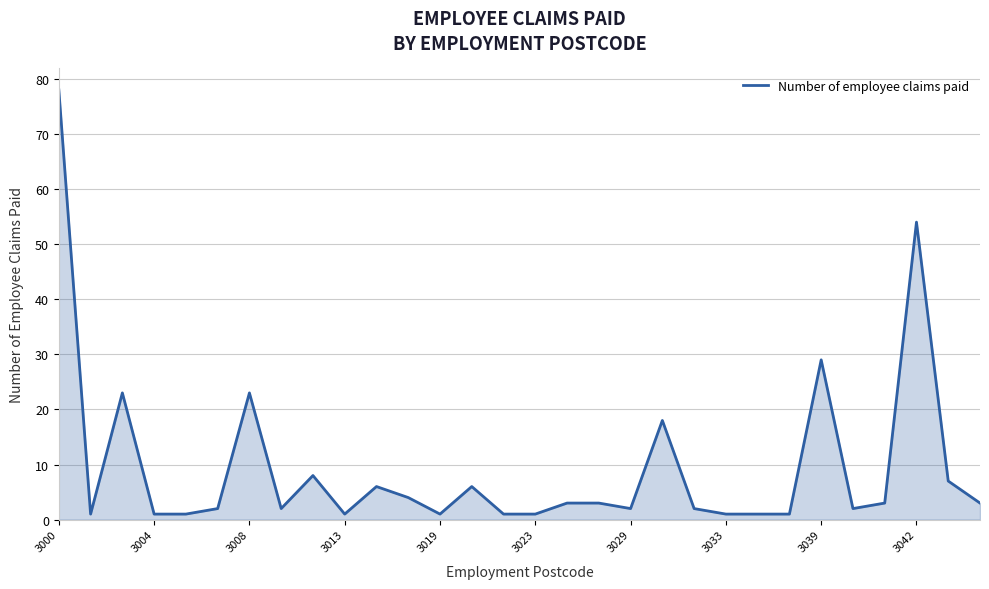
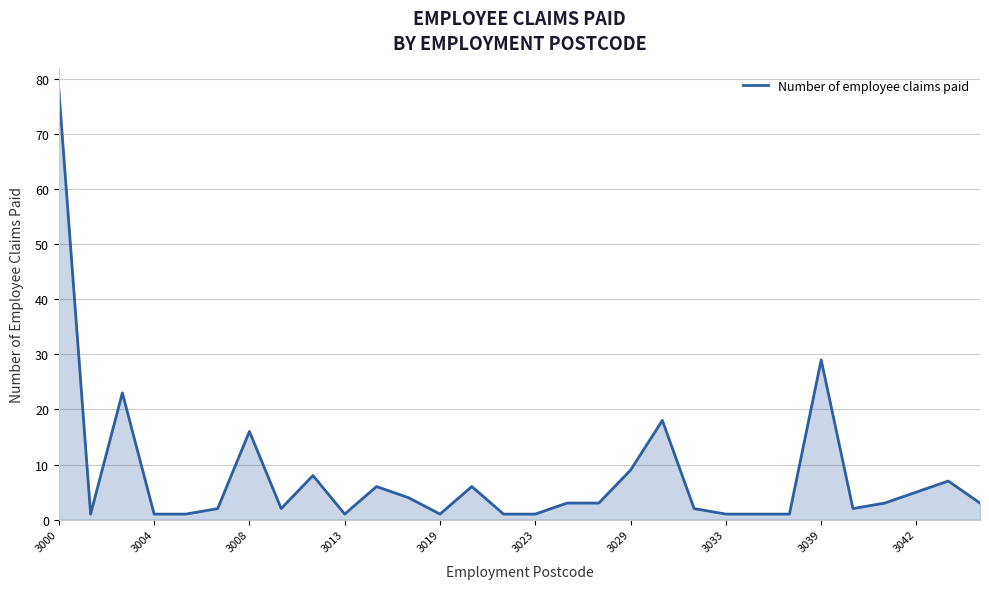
  {
    "3000": 78,
    "3004": 1,
-   "3008": 23,
+   "3008": 16,
    "3013": 1,
    "3019": 1,
    "3023": 1,
-   "3029": 2,
+   "3029": 9,
    "3033": 1,
    "3039": 29,
-   "3042": 54
+   "3042": 5
  }
